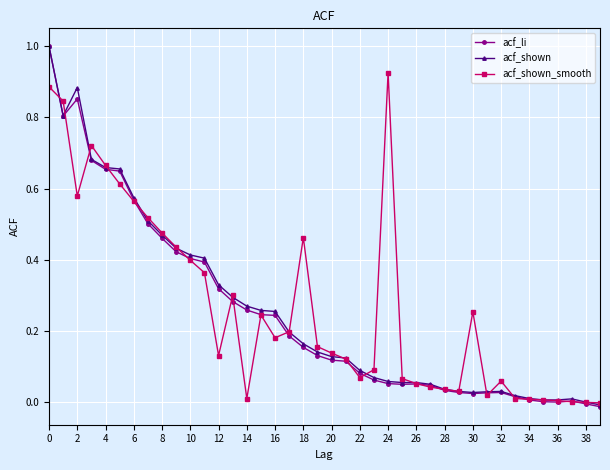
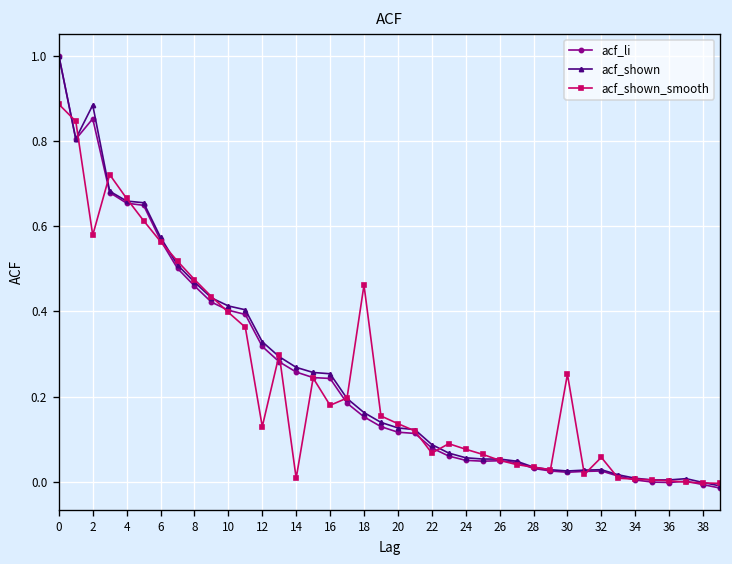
  {
    "acf_li": {
      "2": 0.85,
      "8": 0.46,
      "12": 0.32,
      "14": 0.26,
      "16": 0.24,
      "18": 0.15,
      "20": 0.12,
      "22": 0.08
    },
    "acf_shown": {
      "2": 0.88,
      "10": 0.41,
      "12": 0.33,
      "14": 0.27,
      "16": 0.25,
      "18": 0.16,
      "20": 0.13,
      "22": 0.09
    },
    "acf_shown_smooth": {
      "0": 0.89,
      "2": 0.58,
      "12": 0.13,
      "14": 0.01,
      "16": 0.18,
      "18": 0.46,
      "20": 0.14,
      "22": 0.07,
-     "24": 0.93,
+     "24": 0.08,
      "30": 0.25,
      "32": 0.06
    }
  }
